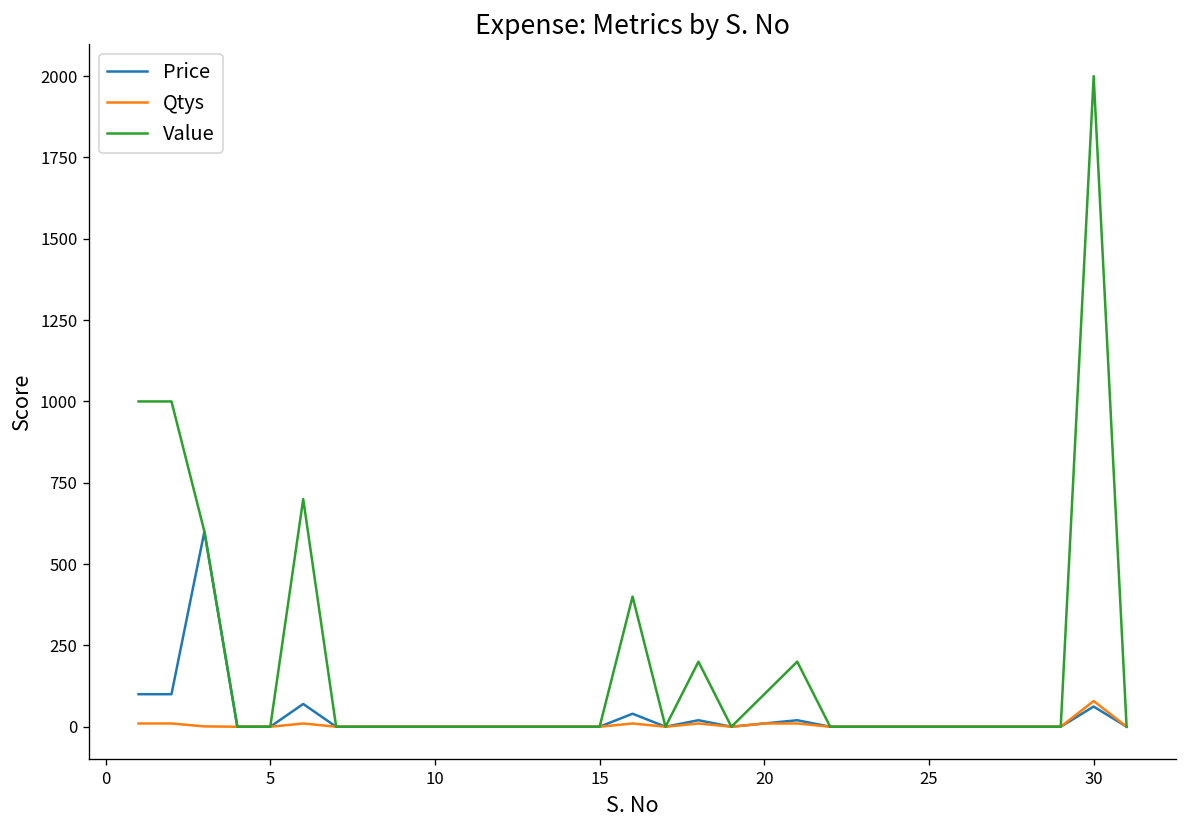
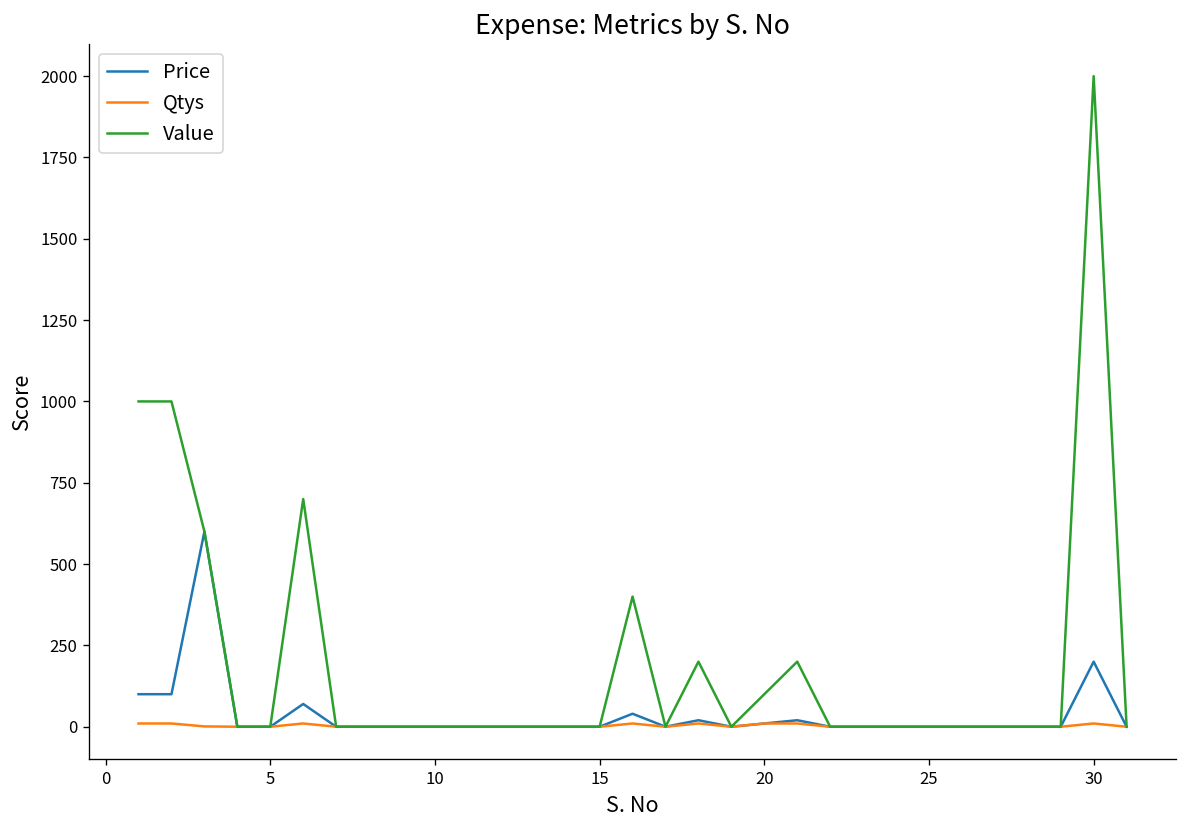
  {
    "Price": {
-     "30": 60
+     "30": 200
    },
    "Qtys": {
-     "30": 80
+     "30": 10
    },
    "Value": {
      "20": 100,
      "30": 2000
    }
  }
